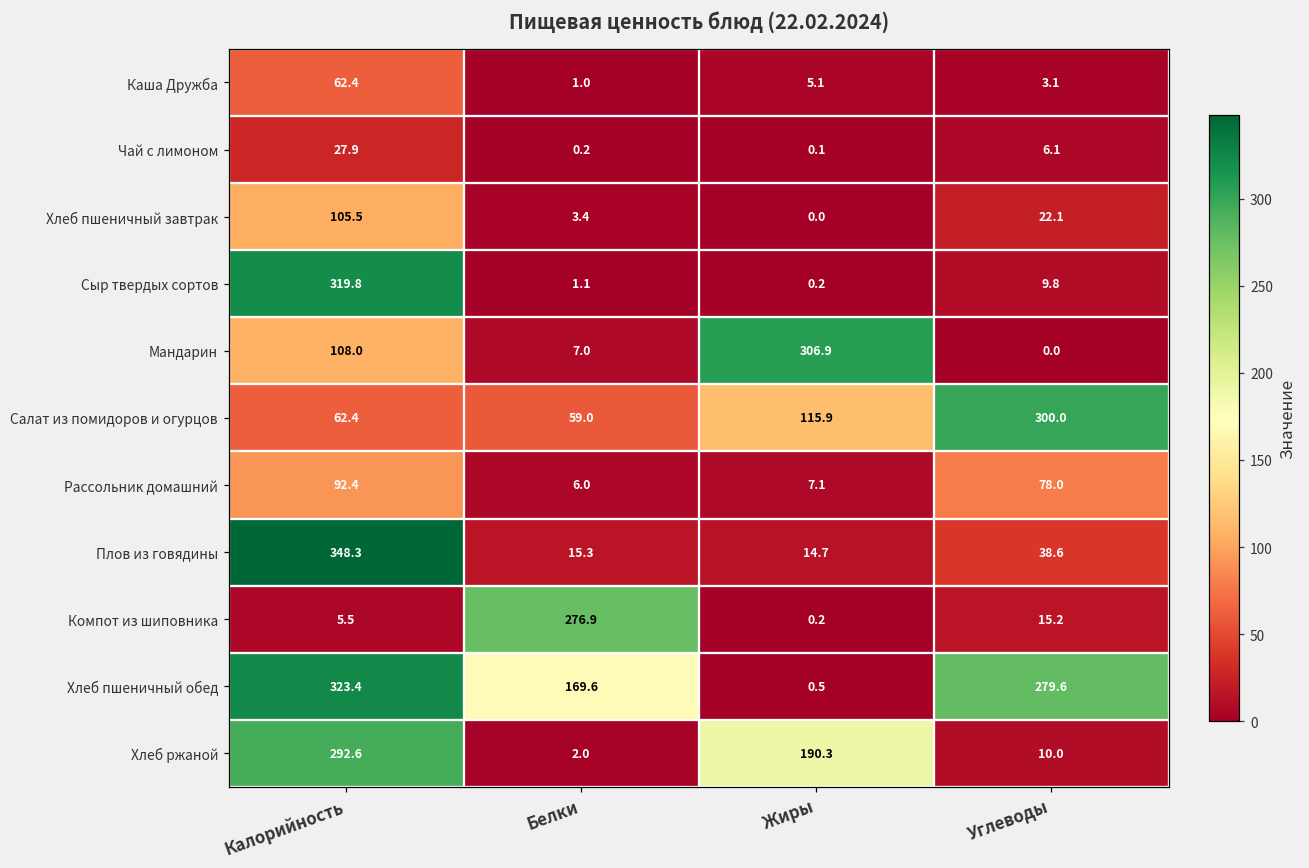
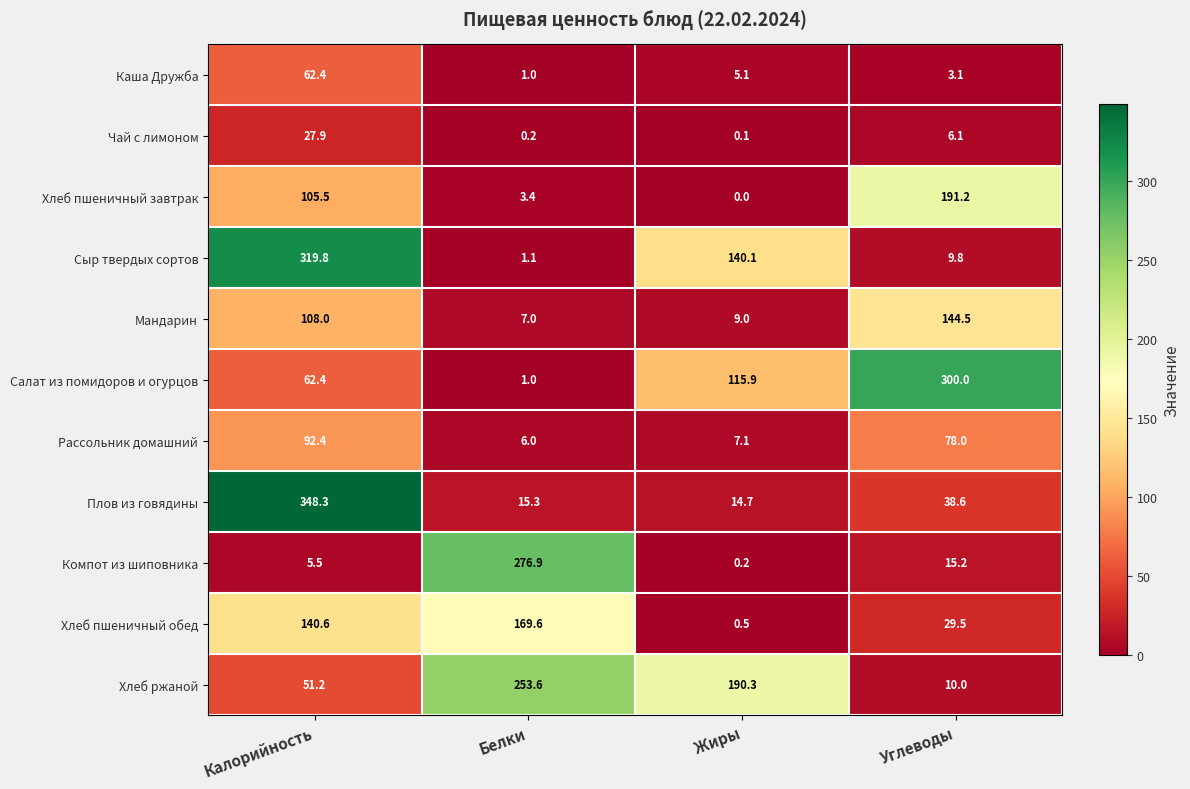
  {
    "Каша Дружба": {
      "Калорийность": 62.4,
      "Белки": 1.0,
      "Жиры": 5.1,
      "Углеводы": 3.1
    },
    "Чай с лимоном": {
      "Калорийность": 27.9,
      "Белки": 0.2,
      "Жиры": 0.1,
      "Углеводы": 6.1
    },
    "Хлеб пшеничный завтрак": {
      "Калорийность": 105.5,
      "Белки": 3.4,
      "Жиры": 0.0,
-     "Углеводы": 22.1
+     "Углеводы": 191.2
    },
    "Сыр твердых сортов": {
      "Калорийность": 319.8,
      "Белки": 1.1,
-     "Жиры": 0.2,
+     "Жиры": 140.1,
      "Углеводы": 9.8
    },
    "Мандарин": {
      "Калорийность": 108.0,
      "Белки": 7.0,
-     "Жиры": 306.9,
-     "Углеводы": 0.0
+     "Жиры": 9.0,
+     "Углеводы": 144.5
    },
    "Салат из помидоров и огурцов": {
      "Калорийность": 62.4,
-     "Белки": 59.0,
+     "Белки": 1.0,
      "Жиры": 115.9,
      "Углеводы": 300.0
    },
    "Рассольник домашний": {
      "Калорийность": 92.4,
      "Белки": 6.0,
      "Жиры": 7.1,
      "Углеводы": 78.0
    },
    "Плов из говядины": {
      "Калорийность": 348.3,
      "Белки": 15.3,
      "Жиры": 14.7,
      "Углеводы": 38.6
    },
    "Компот из шиповника": {
      "Калорийность": 5.5,
      "Белки": 276.9,
      "Жиры": 0.2,
      "Углеводы": 15.2
    },
    "Хлеб пшеничный обед": {
-     "Калорийность": 323.4,
+     "Калорийность": 140.6,
      "Белки": 169.6,
      "Жиры": 0.5,
-     "Углеводы": 279.6
+     "Углеводы": 29.5
    },
    "Хлеб ржаной": {
-     "Калорийность": 292.6,
-     "Белки": 2.0,
+     "Калорийность": 51.2,
+     "Белки": 253.6,
      "Жиры": 190.3,
      "Углеводы": 10.0
    }
  }
